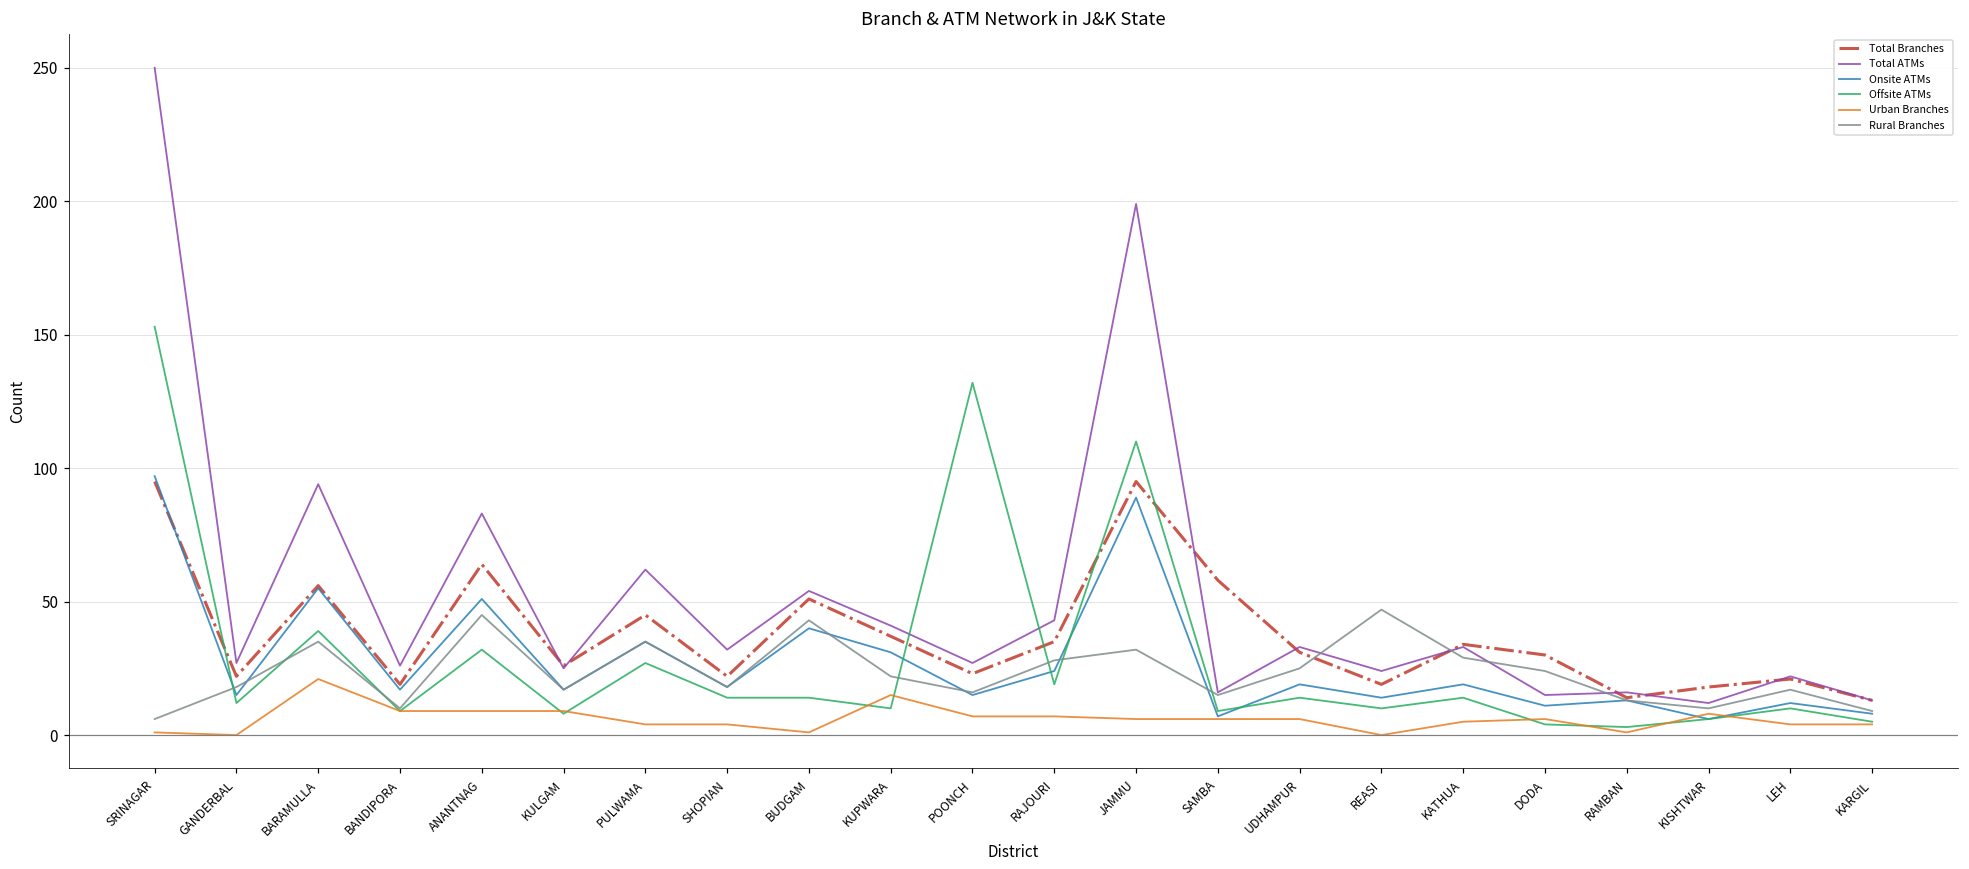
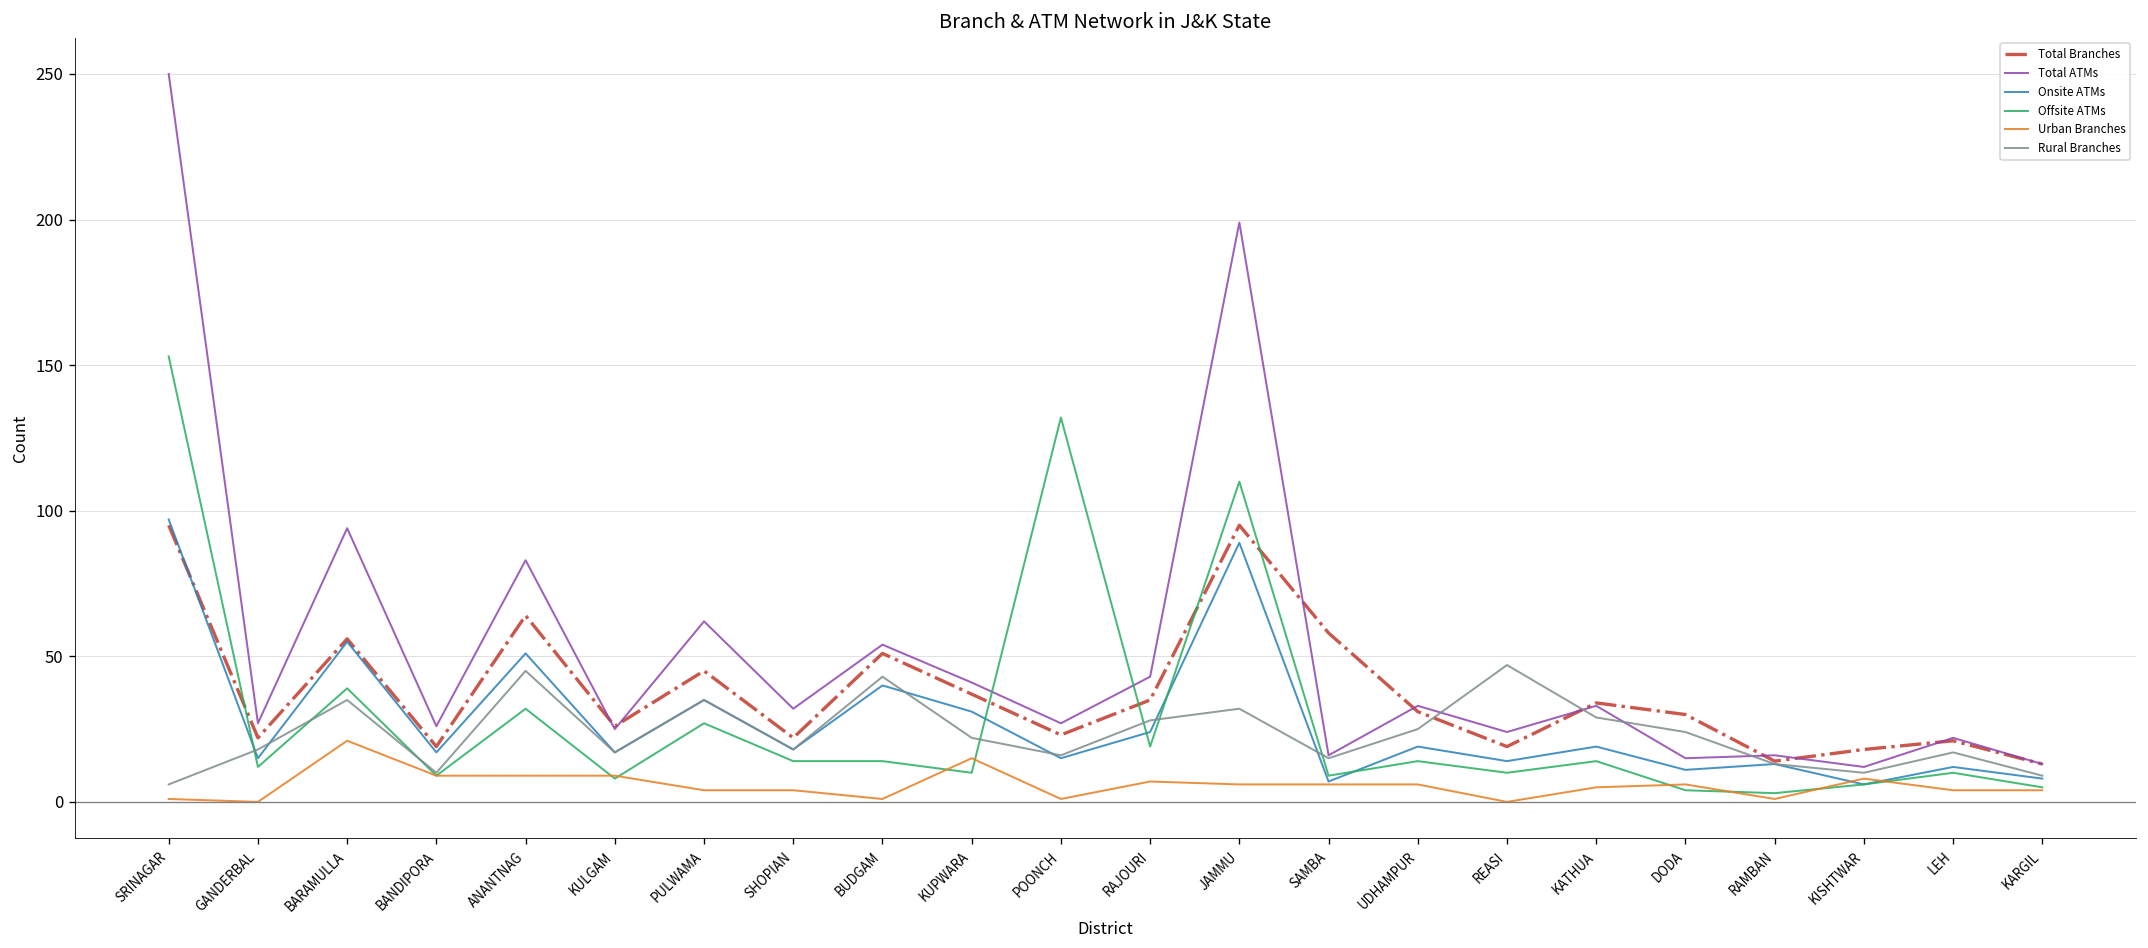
  {
    "Total Branches": {
      "SRINAGAR": 95,
      "GANDERBAL": 22,
      "BANDIPORA": 19,
      "ANANTNAG": 64,
      "PULWAMA": 45,
      "SHOPIAN": 22,
      "BUDGAM": 51,
      "KUPWARA": 37,
      "POONCH": 23,
      "RAJOURI": 35,
      "JAMMU": 95,
      "SAMBA": 58,
      "UDHAMPUR": 31,
      "REASI": 19,
      "DODA": 30,
      "KISHTWAR": 18
    },
    "Total ATMs": {
      "SRINAGAR": 250,
      "GANDERBAL": 27,
      "BARAMULLA": 94,
      "BANDIPORA": 26,
      "ANANTNAG": 83,
      "PULWAMA": 62,
      "SHOPIAN": 32,
      "BUDGAM": 54,
      "KUPWARA": 41,
      "POONCH": 27,
      "RAJOURI": 43,
      "JAMMU": 199,
      "UDHAMPUR": 33,
      "REASI": 24,
      "DODA": 15,
      "RAMBAN": 16,
      "KISHTWAR": 12
    },
    "Onsite ATMs": {
      "SRINAGAR": 97,
      "GANDERBAL": 15,
      "BANDIPORA": 17,
      "ANANTNAG": 51,
      "BUDGAM": 40,
      "KUPWARA": 31,
      "RAJOURI": 24,
      "JAMMU": 89,
      "UDHAMPUR": 19,
      "REASI": 14,
      "KATHUA": 19,
      "DODA": 11,
      "LEH": 12
    },
    "Offsite ATMs": {
      "SRINAGAR": 153,
      "GANDERBAL": 12,
      "BARAMULLA": 39,
      "ANANTNAG": 32,
      "PULWAMA": 27,
      "SHOPIAN": 14,
      "BUDGAM": 14,
      "KUPWARA": 10,
      "POONCH": 132,
      "RAJOURI": 19,
      "JAMMU": 110,
      "SAMBA": 9,
      "UDHAMPUR": 14,
      "REASI": 10,
      "KATHUA": 14,
      "DODA": 4,
      "RAMBAN": 3,
      "LEH": 10
    },
    "Urban Branches": {
      "SRINAGAR": 1,
      "GANDERBAL": 0,
      "BARAMULLA": 21,
      "ANANTNAG": 9,
      "PULWAMA": 4,
      "SHOPIAN": 4,
      "BUDGAM": 1,
      "KUPWARA": 15,
-     "POONCH": 7,
+     "POONCH": 1,
      "RAJOURI": 7,
      "JAMMU": 6,
      "UDHAMPUR": 6,
      "REASI": 0,
      "KATHUA": 5,
      "DODA": 6,
      "RAMBAN": 1,
      "KISHTWAR": 8,
      "LEH": 4
    },
    "Rural Branches": {
      "SRINAGAR": 6,
      "GANDERBAL": 18,
      "BARAMULLA": 35,
      "ANANTNAG": 45,
      "BUDGAM": 43,
      "KUPWARA": 22,
      "RAJOURI": 28,
      "JAMMU": 32,
      "UDHAMPUR": 25,
      "REASI": 47,
      "KATHUA": 29,
      "DODA": 24,
      "KISHTWAR": 10,
      "LEH": 17
    }
  }
